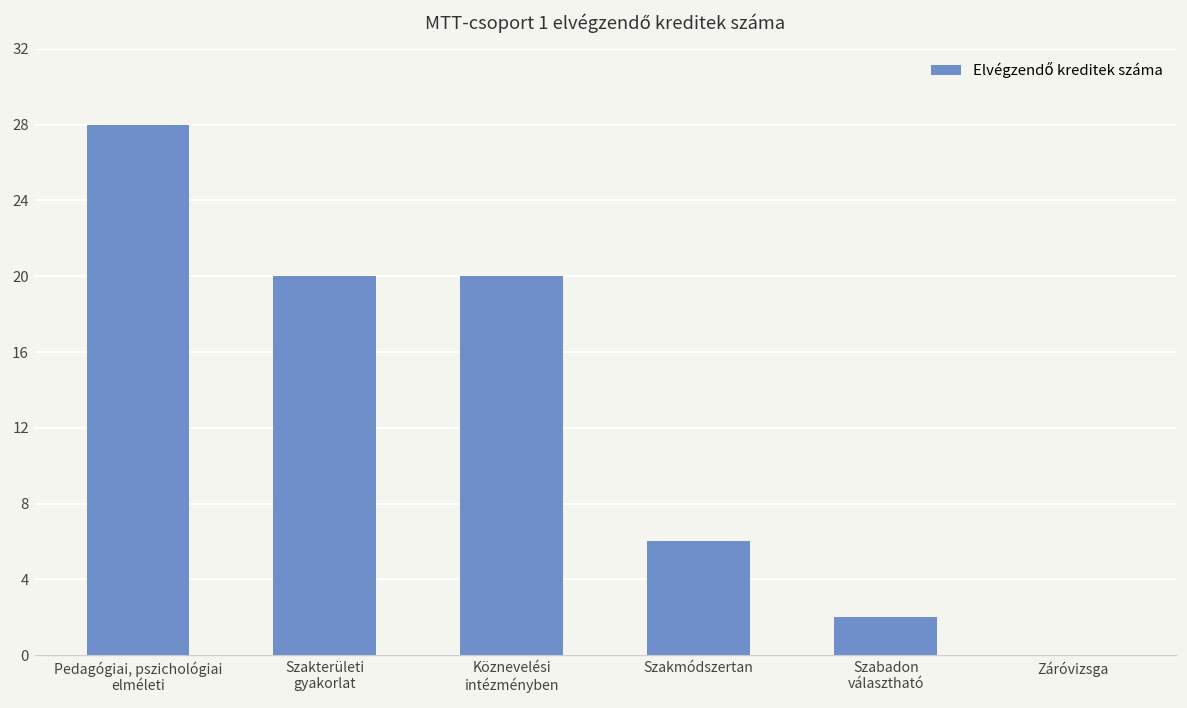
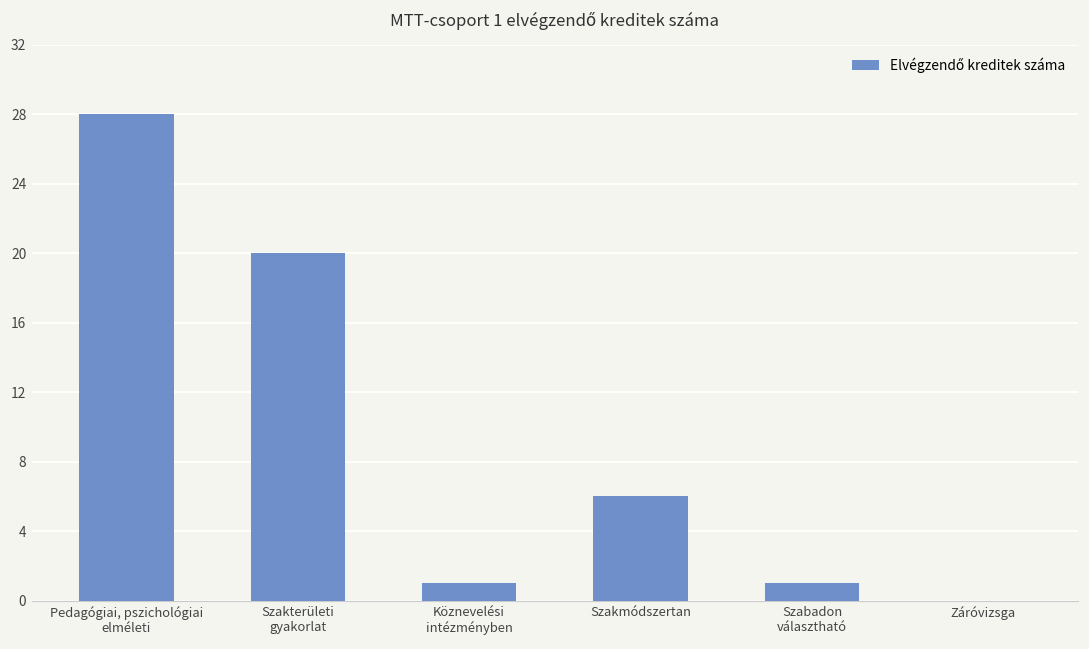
  {
    "Pedagógiai, pszichológiai elméleti": 28,
    "Szakterületi gyakorlat": 20,
-   "Köznevelési intézményben": 20,
+   "Köznevelési intézményben": 1,
    "Szakmódszertan": 6,
-   "Szabadon választható": 2,
+   "Szabadon választható": 1,
    "Záróvizsga": 0
  }
